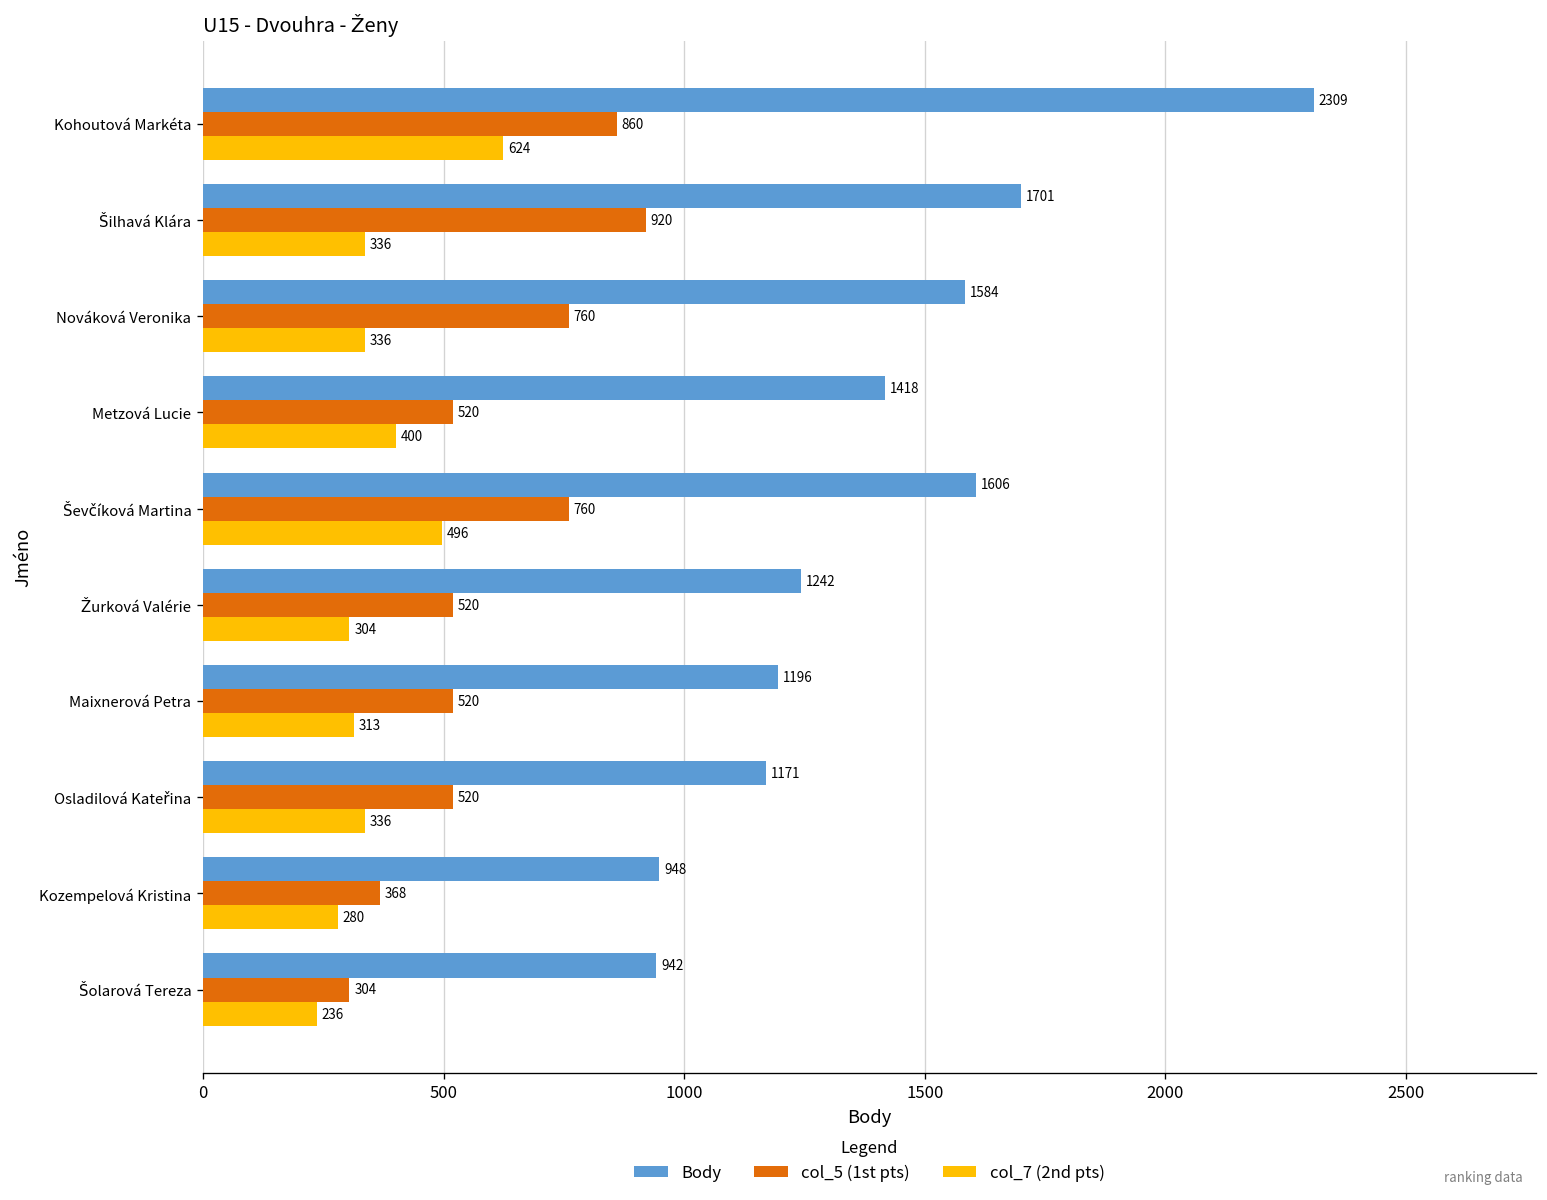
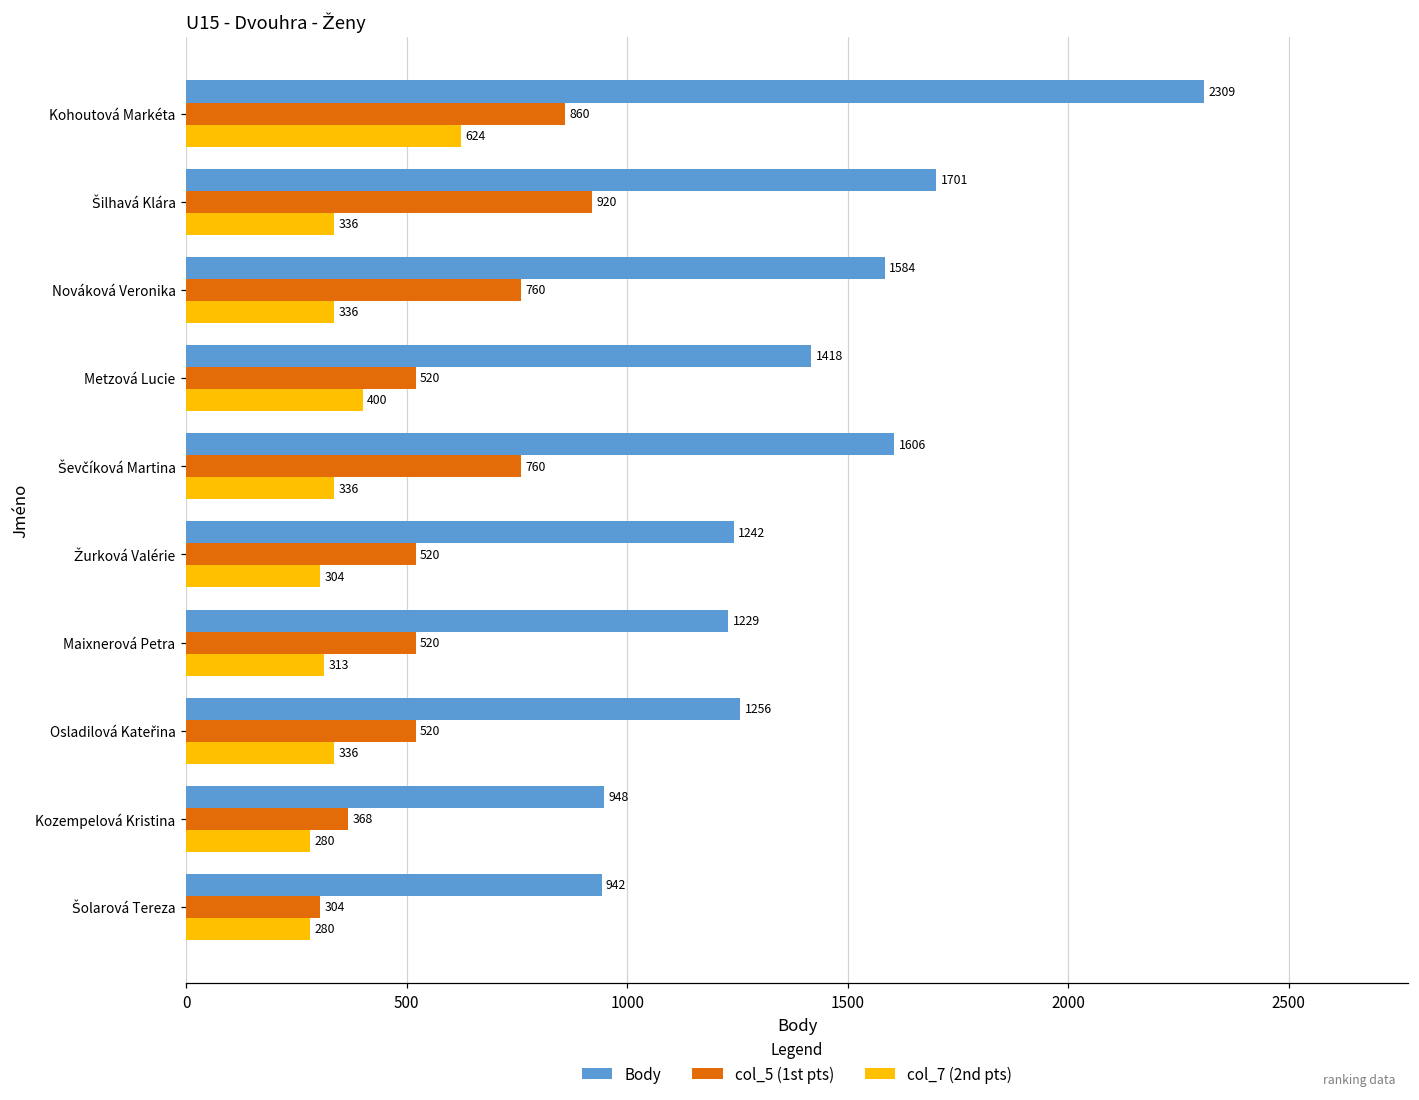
  {
    "Body": {
      "Kohoutová Markéta": 2309,
      "Šilhavá Klára": 1701,
      "Nováková Veronika": 1584,
      "Metzová Lucie": 1418,
      "Ševčíková Martina": 1606,
      "Žurková Valérie": 1242,
-     "Maixnerová Petra": 1196,
-     "Osladilová Kateřina": 1171,
+     "Maixnerová Petra": 1229,
+     "Osladilová Kateřina": 1256,
      "Kozempelová Kristina": 948,
      "Šolarová Tereza": 942
    },
    "col_5 (1st pts)": {
      "Kohoutová Markéta": 860,
      "Šilhavá Klára": 920,
      "Nováková Veronika": 760,
      "Metzová Lucie": 520,
      "Ševčíková Martina": 760,
      "Žurková Valérie": 520,
      "Maixnerová Petra": 520,
      "Osladilová Kateřina": 520,
      "Kozempelová Kristina": 368,
      "Šolarová Tereza": 304
    },
    "col_7 (2nd pts)": {
      "Kohoutová Markéta": 624,
      "Šilhavá Klára": 336,
      "Nováková Veronika": 336,
      "Metzová Lucie": 400,
-     "Ševčíková Martina": 496,
+     "Ševčíková Martina": 336,
      "Žurková Valérie": 304,
      "Maixnerová Petra": 313,
      "Osladilová Kateřina": 336,
      "Kozempelová Kristina": 280,
-     "Šolarová Tereza": 236
+     "Šolarová Tereza": 280
    }
  }
